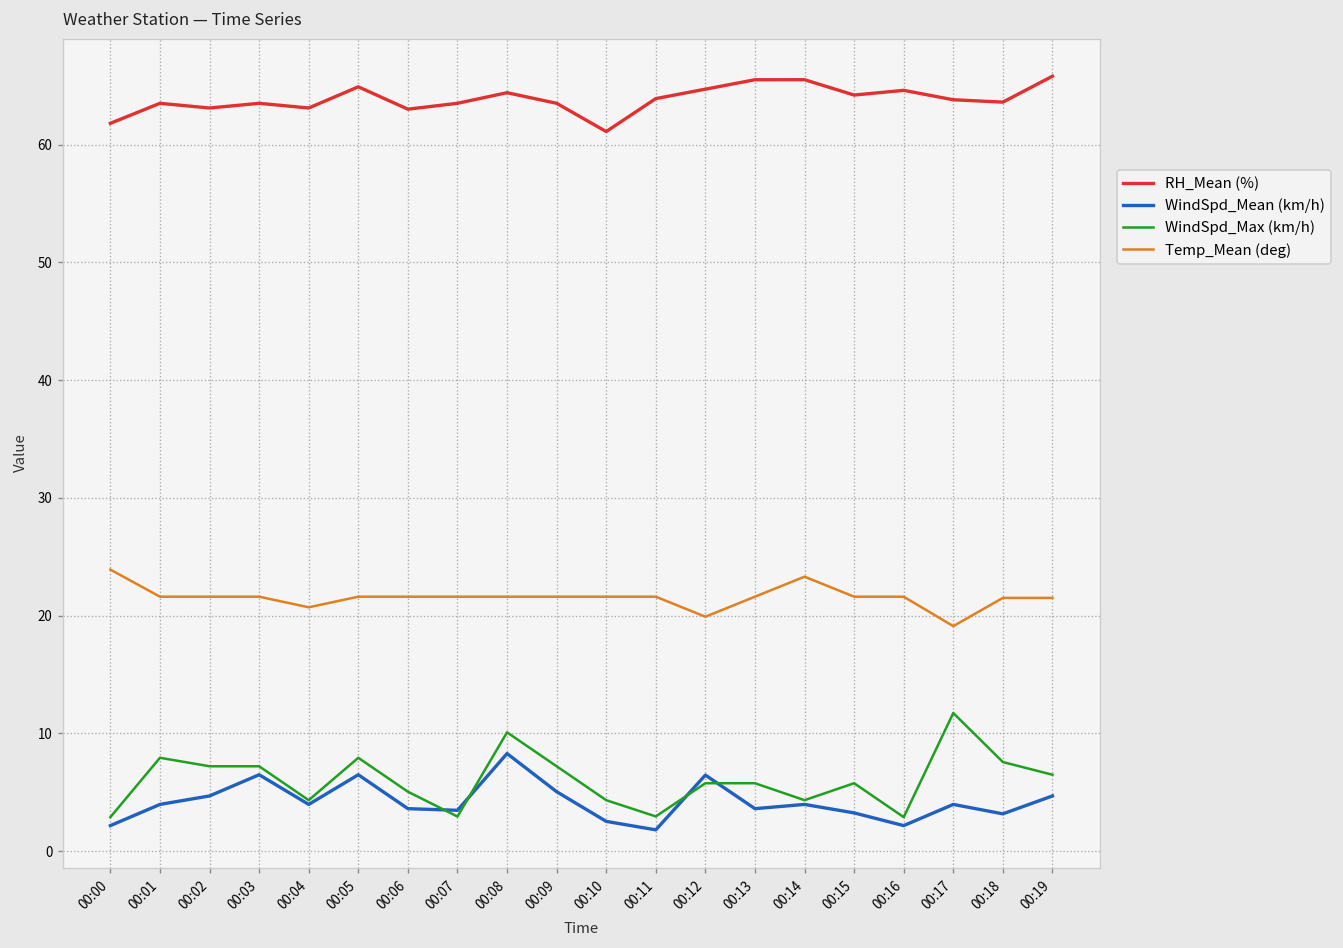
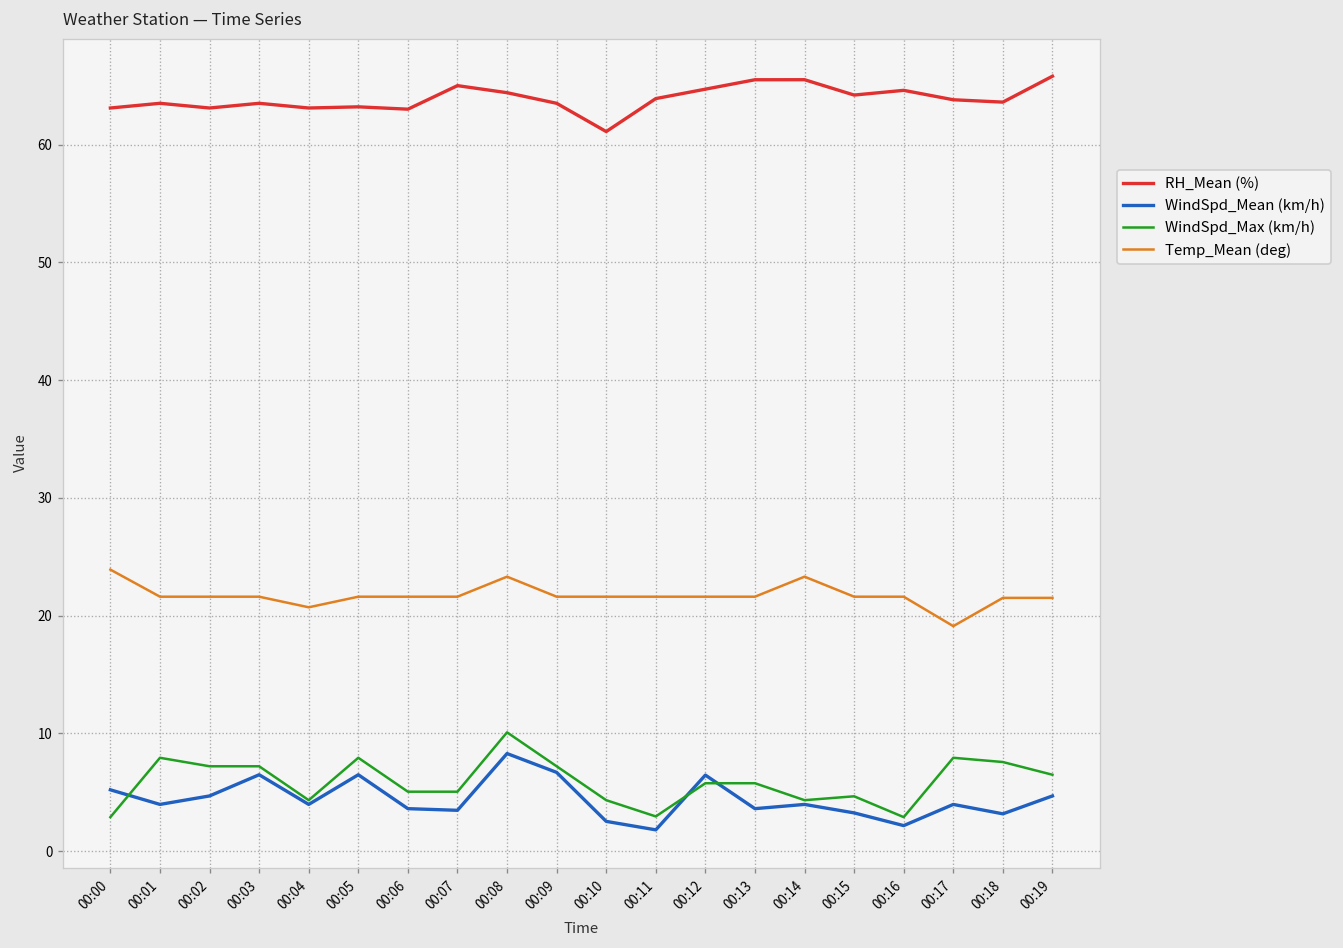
  {
    "RH_Mean (%)": {
-     "00:00": 62,
+     "00:00": 63,
      "00:01": 64,
      "00:02": 63,
      "00:03": 64,
      "00:04": 63,
-     "00:05": 65,
+     "00:05": 63,
      "00:06": 63,
-     "00:07": 64,
+     "00:07": 65,
      "00:08": 64,
      "00:09": 64,
      "00:10": 61,
      "00:11": 64,
      "00:12": 65,
      "00:13": 66,
      "00:14": 66,
      "00:15": 64,
      "00:16": 65,
      "00:17": 64,
      "00:18": 64,
      "00:19": 66
    },
    "WindSpd_Mean (km/h)": {
-     "00:00": 2,
+     "00:00": 5,
      "00:01": 4,
      "00:02": 5,
      "00:03": 6,
      "00:04": 4,
      "00:05": 6,
      "00:06": 4,
      "00:07": 3,
      "00:08": 8,
-     "00:09": 5,
+     "00:09": 7,
      "00:10": 3,
      "00:11": 2,
      "00:12": 6,
      "00:13": 4,
      "00:14": 4,
      "00:15": 3,
      "00:16": 2,
      "00:17": 4,
      "00:18": 3,
      "00:19": 5
    },
    "WindSpd_Max (km/h)": {
      "00:00": 3,
      "00:01": 8,
      "00:02": 7,
      "00:03": 7,
      "00:04": 4,
      "00:05": 8,
      "00:06": 5,
-     "00:07": 3,
+     "00:07": 5,
      "00:08": 10,
      "00:09": 7,
      "00:10": 4,
      "00:11": 3,
      "00:12": 6,
      "00:13": 6,
      "00:14": 4,
-     "00:15": 6,
+     "00:15": 5,
      "00:16": 3,
-     "00:17": 12,
+     "00:17": 8,
      "00:18": 8,
      "00:19": 6
    },
    "Temp_Mean (deg)": {
      "00:00": 24,
      "00:01": 22,
      "00:02": 22,
      "00:03": 22,
      "00:04": 21,
      "00:05": 22,
      "00:06": 22,
      "00:07": 22,
-     "00:08": 22,
+     "00:08": 23,
      "00:09": 22,
      "00:10": 22,
      "00:11": 22,
-     "00:12": 20,
+     "00:12": 22,
      "00:13": 22,
      "00:14": 23,
      "00:15": 22,
      "00:16": 22,
      "00:17": 19,
      "00:18": 22,
      "00:19": 22
    }
  }
